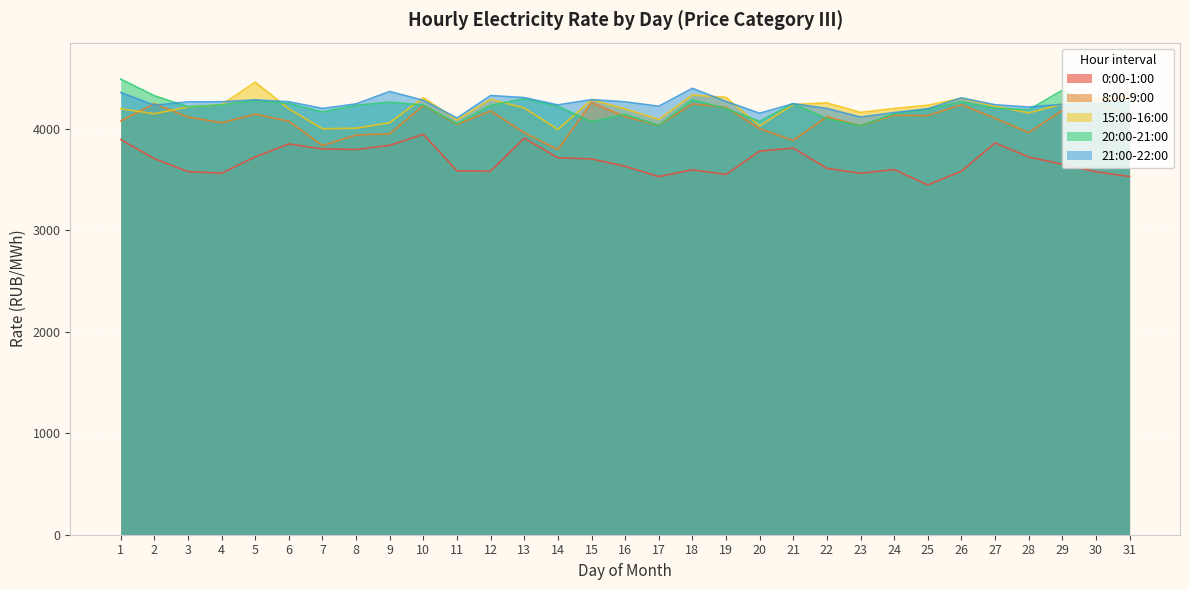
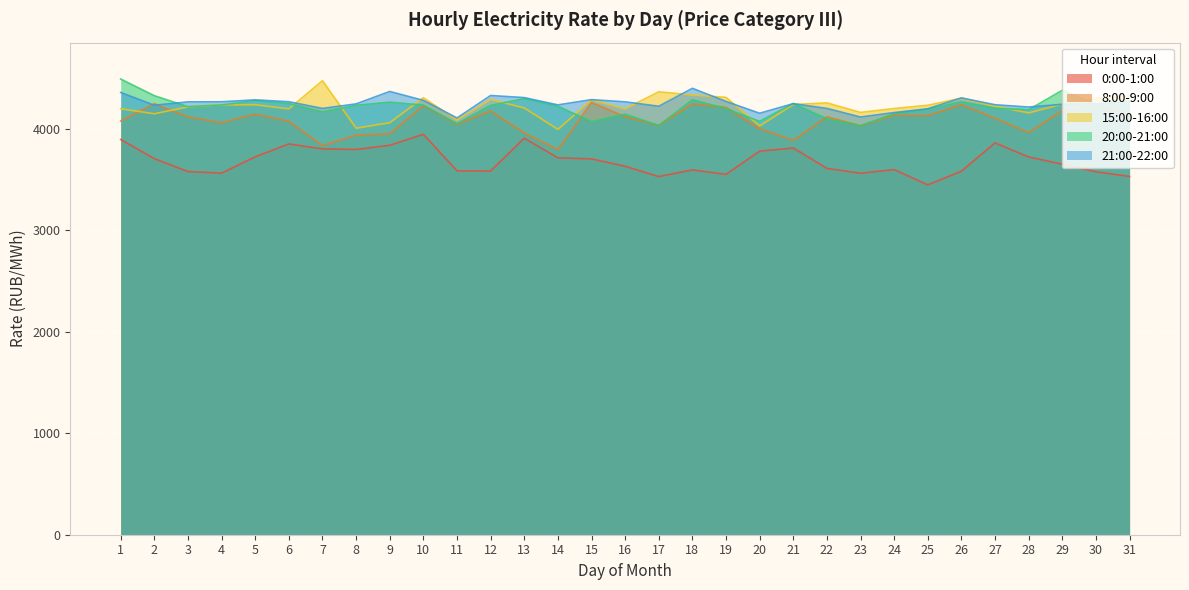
  {
    "15:00-16:00": {
      "1": 4200,
      "2": 4150,
-     "5": 4460,
+     "5": 4240,
      "6": 4200,
-     "7": 4000,
+     "7": 4470,
      "8": 4010,
      "9": 4060,
      "10": 4310,
      "12": 4290,
      "13": 4210,
      "14": 3990,
      "16": 4200,
-     "17": 4090,
+     "17": 4370,
      "18": 4330,
      "19": 4310,
      "20": 4030,
      "22": 4260,
      "23": 4160,
      "24": 4200,
      "25": 4230,
      "28": 4160
    },
    "20:00-21:00": {
      "1": 4490,
      "2": 4330,
      "7": 4170,
      "9": 4260,
      "12": 4230,
      "15": 4070,
      "18": 4290,
      "20": 4070,
      "26": 4270,
      "28": 4190
    },
    "21:00-22:00": {
      "1": 4360,
      "3": 4270,
      "4": 4270,
      "7": 4200,
      "9": 4370,
      "10": 4280,
      "12": 4330,
      "16": 4270,
      "17": 4220,
      "18": 4400,
      "19": 4270,
      "20": 4150,
      "22": 4200,
      "23": 4120,
      "28": 4210
    }
  }
